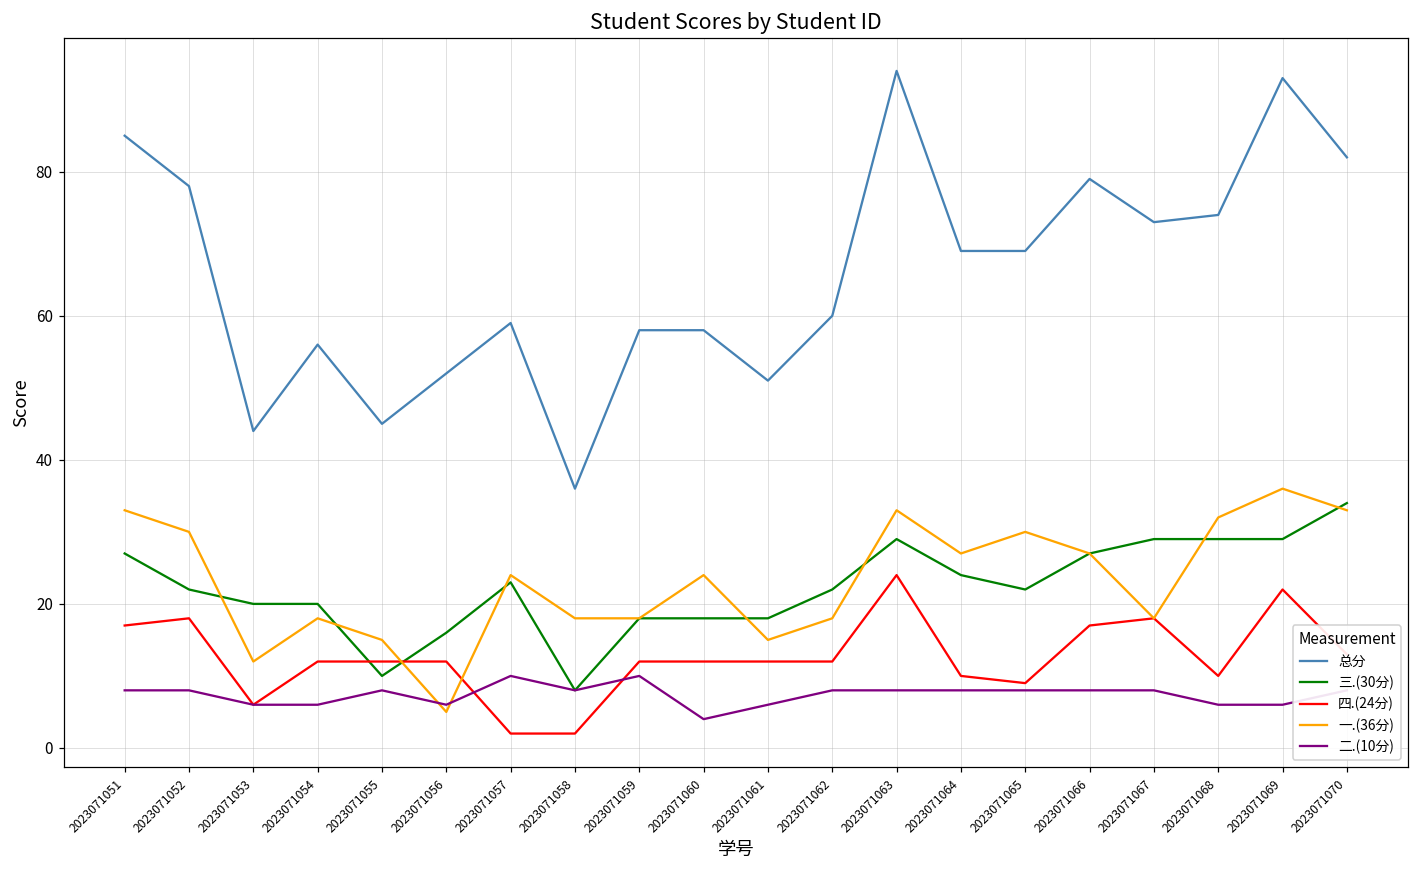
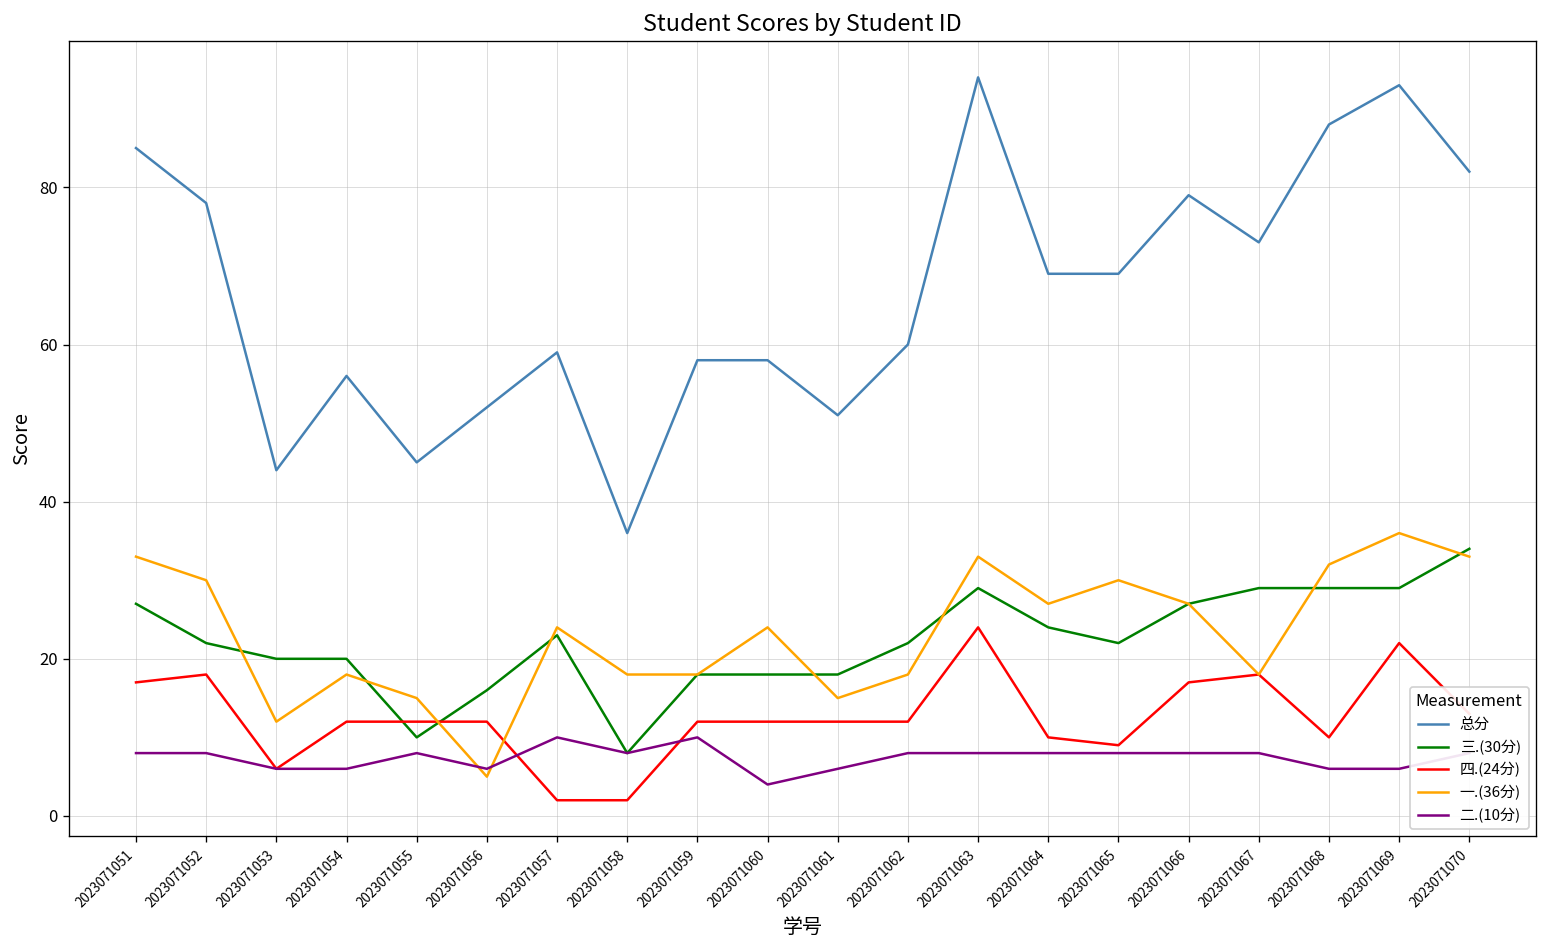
  {
    "总分": {
      "2023071051": 85,
      "2023071052": 78,
      "2023071053": 44,
      "2023071054": 56,
      "2023071055": 45,
      "2023071056": 52,
      "2023071057": 59,
      "2023071058": 36,
      "2023071059": 58,
      "2023071060": 58,
      "2023071061": 51,
      "2023071062": 60,
      "2023071063": 94,
      "2023071064": 69,
      "2023071065": 69,
      "2023071066": 79,
      "2023071067": 73,
-     "2023071068": 74,
+     "2023071068": 88,
      "2023071069": 93,
      "2023071070": 82
    },
    "三.(30分)": {
      "2023071051": 27,
      "2023071052": 22,
      "2023071053": 20,
      "2023071054": 20,
      "2023071055": 10,
      "2023071056": 16,
      "2023071057": 23,
      "2023071060": 18,
      "2023071061": 18,
      "2023071062": 22,
      "2023071063": 29,
      "2023071064": 24,
      "2023071065": 22,
      "2023071067": 29,
      "2023071068": 29,
      "2023071069": 29,
      "2023071070": 34
    },
    "四.(24分)": {
      "2023071051": 17,
      "2023071052": 18,
      "2023071054": 12,
      "2023071055": 12,
      "2023071056": 12,
      "2023071057": 2,
      "2023071058": 2,
      "2023071059": 12,
      "2023071060": 12,
      "2023071061": 12,
      "2023071062": 12,
      "2023071063": 24,
      "2023071064": 10,
      "2023071065": 9,
      "2023071066": 17,
      "2023071068": 10,
      "2023071069": 22
    },
    "一.(36分)": {
      "2023071051": 33,
      "2023071052": 30,
      "2023071053": 12,
      "2023071054": 18,
      "2023071055": 15,
      "2023071056": 5,
      "2023071057": 24,
      "2023071058": 18,
      "2023071060": 24,
      "2023071061": 15,
      "2023071062": 18,
      "2023071063": 33,
      "2023071064": 27,
      "2023071065": 30,
      "2023071068": 32,
      "2023071069": 36,
      "2023071070": 33
    },
    "二.(10分)": {
      "2023071051": 8,
      "2023071052": 8,
      "2023071054": 6,
      "2023071055": 8,
      "2023071056": 6,
      "2023071057": 10,
      "2023071059": 10,
      "2023071060": 4,
      "2023071061": 6,
      "2023071062": 8,
      "2023071063": 8,
      "2023071064": 8,
      "2023071065": 8,
      "2023071066": 8,
      "2023071067": 8,
      "2023071068": 6,
      "2023071069": 6
    }
  }
